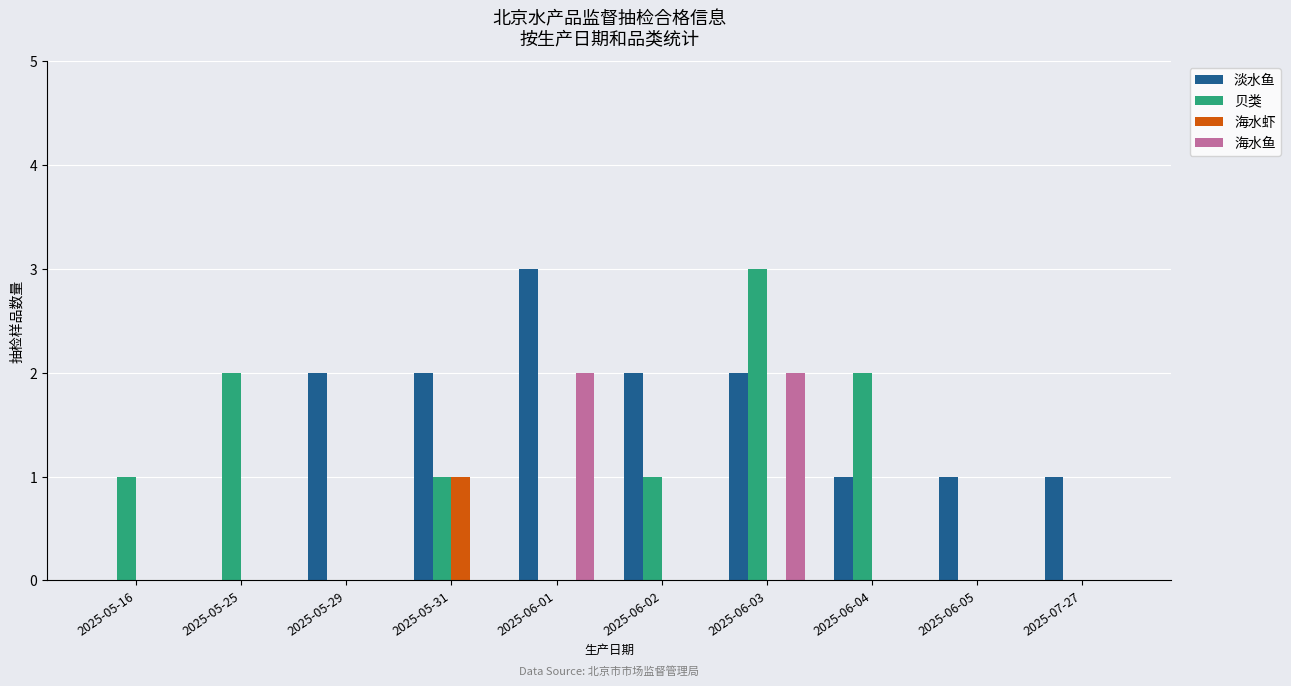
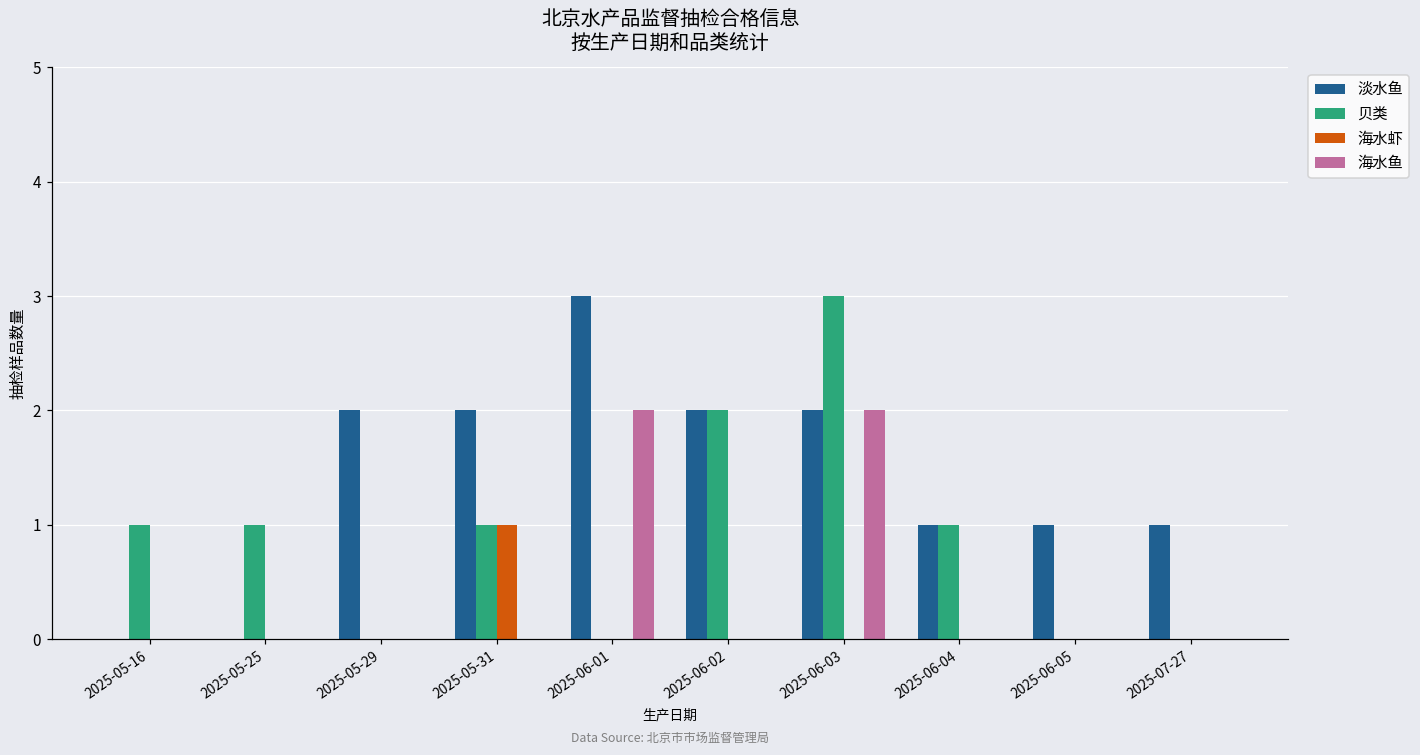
  {
    "淡水鱼": {
      "2025-05-16": 0,
      "2025-05-25": 0,
      "2025-05-29": 2,
      "2025-05-31": 2,
      "2025-06-01": 3,
      "2025-06-02": 2,
      "2025-06-03": 2,
      "2025-06-04": 1,
      "2025-06-05": 1,
      "2025-07-27": 1
    },
    "贝类": {
      "2025-05-16": 1,
-     "2025-05-25": 2,
+     "2025-05-25": 1,
      "2025-05-29": 0,
      "2025-05-31": 1,
      "2025-06-01": 0,
-     "2025-06-02": 1,
+     "2025-06-02": 2,
      "2025-06-03": 3,
-     "2025-06-04": 2,
+     "2025-06-04": 1,
      "2025-06-05": 0,
      "2025-07-27": 0
    },
    "海水虾": {
      "2025-05-16": 0,
      "2025-05-25": 0,
      "2025-05-29": 0,
      "2025-05-31": 1,
      "2025-06-01": 0,
      "2025-06-02": 0,
      "2025-06-03": 0,
      "2025-06-04": 0,
      "2025-06-05": 0,
      "2025-07-27": 0
    },
    "海水鱼": {
      "2025-05-16": 0,
      "2025-05-25": 0,
      "2025-05-29": 0,
      "2025-05-31": 0,
      "2025-06-01": 2,
      "2025-06-02": 0,
      "2025-06-03": 2,
      "2025-06-04": 0,
      "2025-06-05": 0,
      "2025-07-27": 0
    }
  }
